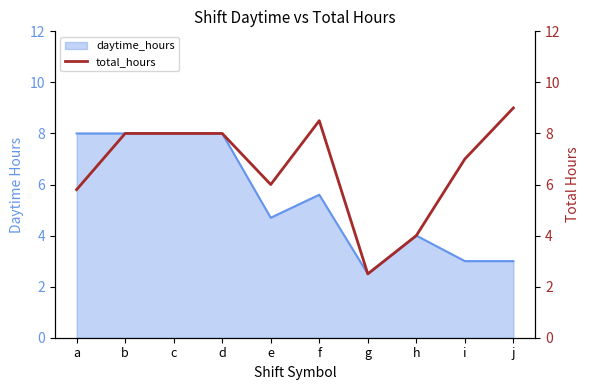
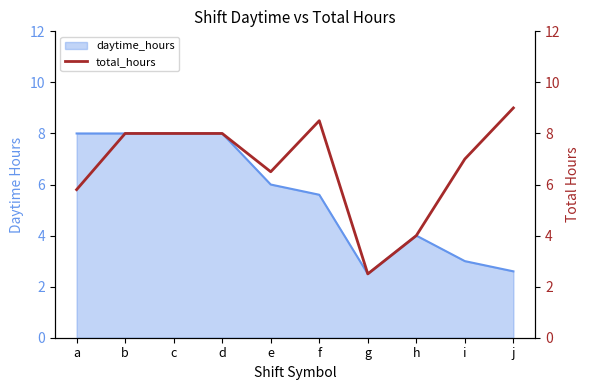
  {
    "daytime_hours": {
      "a": 8.0,
      "b": 8.0,
      "c": 8.0,
      "d": 8.0,
-     "e": 4.7,
+     "e": 6.0,
      "f": 5.6,
      "g": 2.5,
      "h": 4.0,
      "i": 3.0,
-     "j": 3.0
+     "j": 2.6
    },
    "total_hours": {
      "a": 5.8,
      "b": 8.0,
      "c": 8.0,
      "d": 8.0,
-     "e": 6.0,
+     "e": 6.5,
      "f": 8.5,
      "g": 2.5,
      "h": 4.0,
      "i": 7.0,
      "j": 9.0
    }
  }
